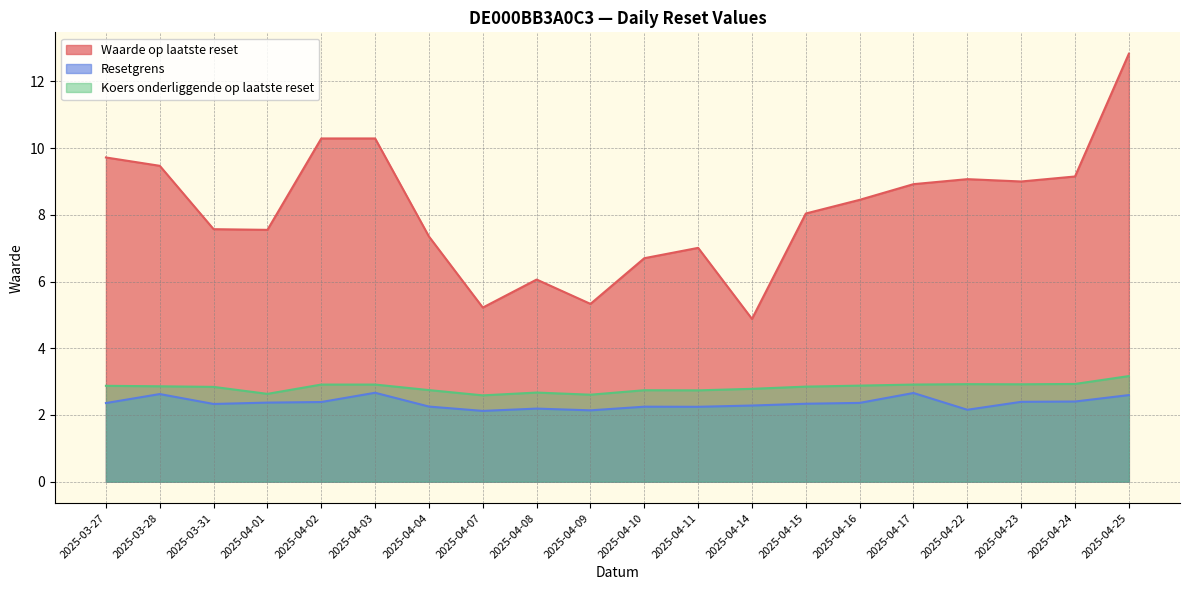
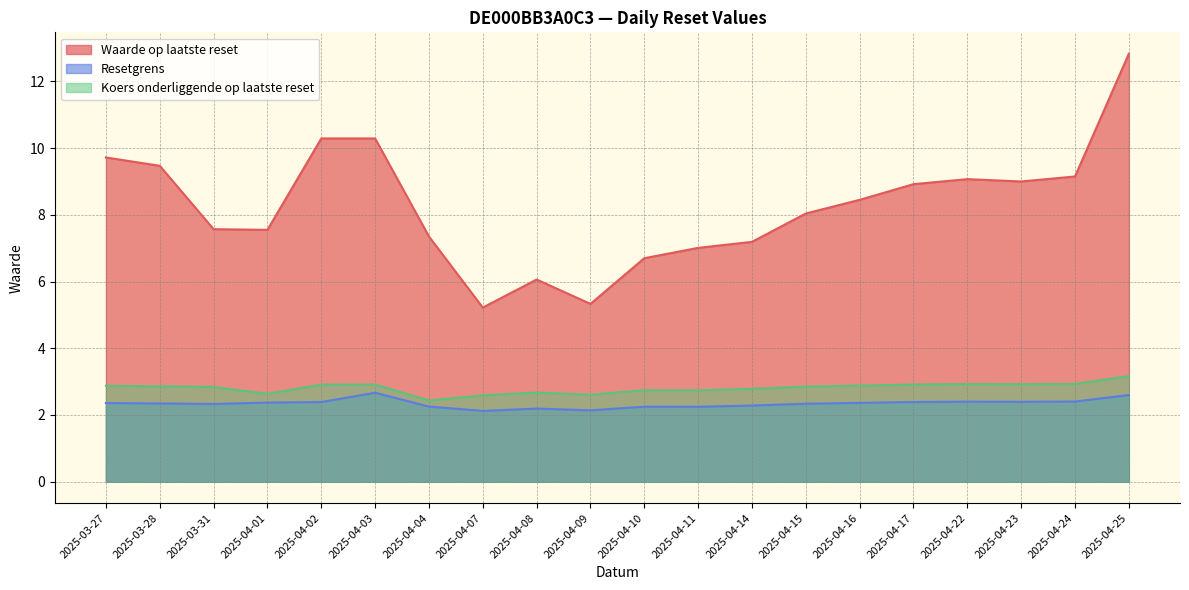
  {
    "Waarde op laatste reset": {
      "2025-03-27": 9.7,
      "2025-03-28": 9.5,
      "2025-03-31": 7.6,
      "2025-04-01": 7.6,
      "2025-04-02": 10.3,
      "2025-04-03": 10.3,
      "2025-04-04": 7.4,
      "2025-04-07": 5.2,
      "2025-04-08": 6.1,
      "2025-04-09": 5.3,
      "2025-04-10": 6.7,
      "2025-04-11": 7.0,
-     "2025-04-14": 4.9,
+     "2025-04-14": 7.2,
      "2025-04-15": 8.0,
      "2025-04-16": 8.5,
      "2025-04-17": 8.9,
      "2025-04-22": 9.1,
      "2025-04-23": 9.0,
      "2025-04-24": 9.2,
      "2025-04-25": 12.8
    },
    "Resetgrens": {
      "2025-03-27": 2.4,
-     "2025-03-28": 2.6,
+     "2025-03-28": 2.3,
      "2025-03-31": 2.3,
      "2025-04-01": 2.4,
      "2025-04-02": 2.4,
      "2025-04-03": 2.7,
      "2025-04-04": 2.3,
      "2025-04-07": 2.1,
      "2025-04-08": 2.2,
      "2025-04-09": 2.1,
      "2025-04-10": 2.2,
      "2025-04-11": 2.2,
      "2025-04-14": 2.3,
      "2025-04-15": 2.3,
      "2025-04-16": 2.4,
-     "2025-04-17": 2.7,
-     "2025-04-22": 2.2,
+     "2025-04-17": 2.4,
+     "2025-04-22": 2.4,
      "2025-04-23": 2.4,
      "2025-04-24": 2.4,
      "2025-04-25": 2.6
    },
    "Koers onderliggende op laatste reset": {
      "2025-03-27": 2.9,
      "2025-03-28": 2.9,
      "2025-03-31": 2.8,
      "2025-04-01": 2.6,
      "2025-04-02": 2.9,
      "2025-04-03": 2.9,
-     "2025-04-04": 2.7,
+     "2025-04-04": 2.4,
      "2025-04-07": 2.6,
      "2025-04-08": 2.7,
      "2025-04-09": 2.6,
      "2025-04-10": 2.7,
      "2025-04-11": 2.7,
      "2025-04-14": 2.8,
      "2025-04-15": 2.9,
      "2025-04-16": 2.9,
      "2025-04-17": 2.9,
      "2025-04-22": 2.9,
      "2025-04-23": 2.9,
      "2025-04-24": 2.9,
      "2025-04-25": 3.2
    }
  }
